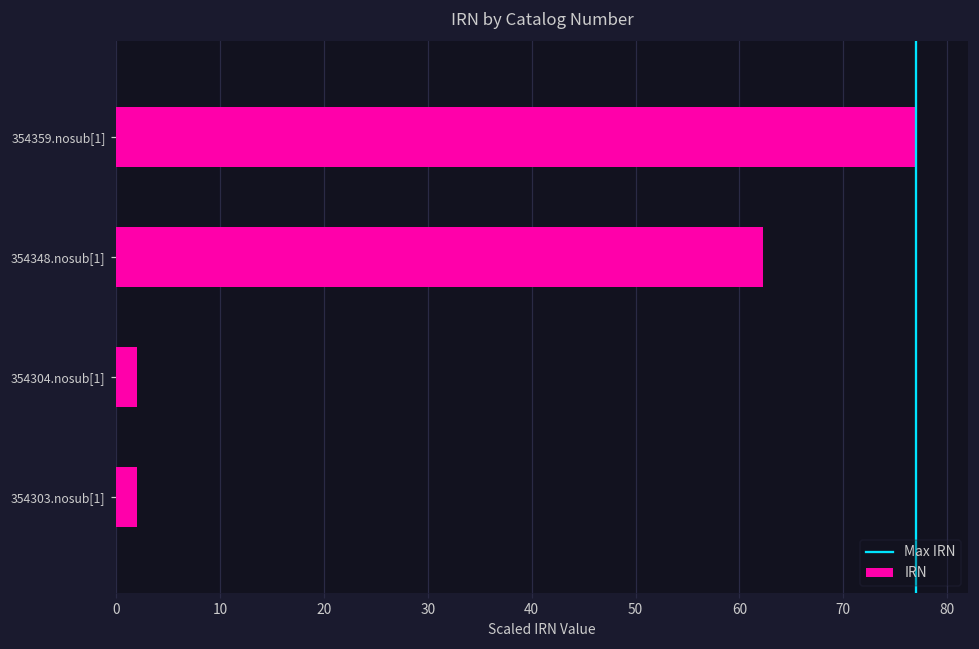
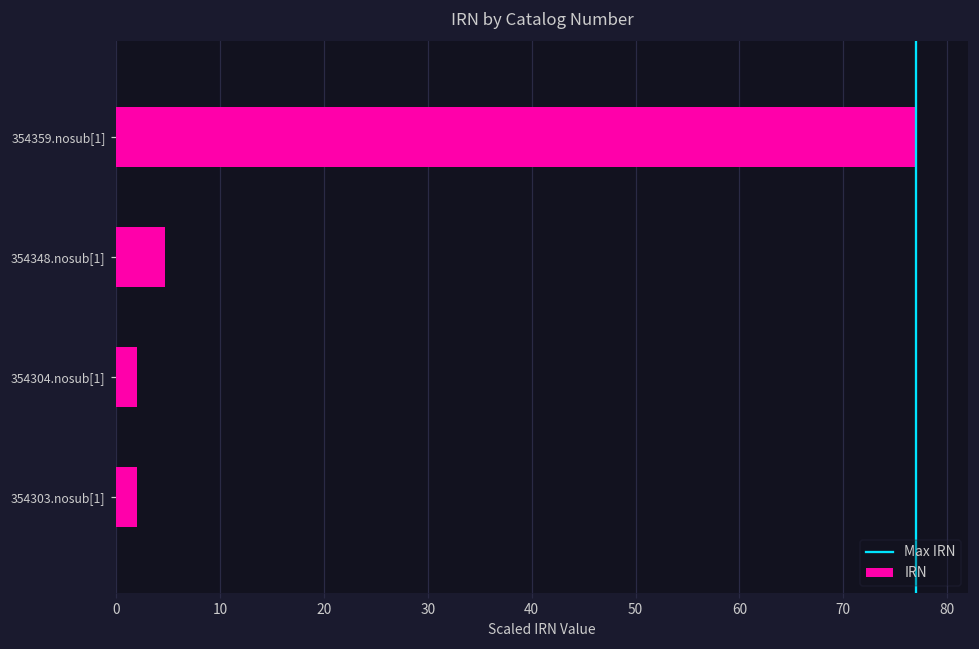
  {
    "354359.nosub[1]": 77,
-   "354348.nosub[1]": 62,
+   "354348.nosub[1]": 5,
    "354304.nosub[1]": 2,
    "354303.nosub[1]": 2
  }
